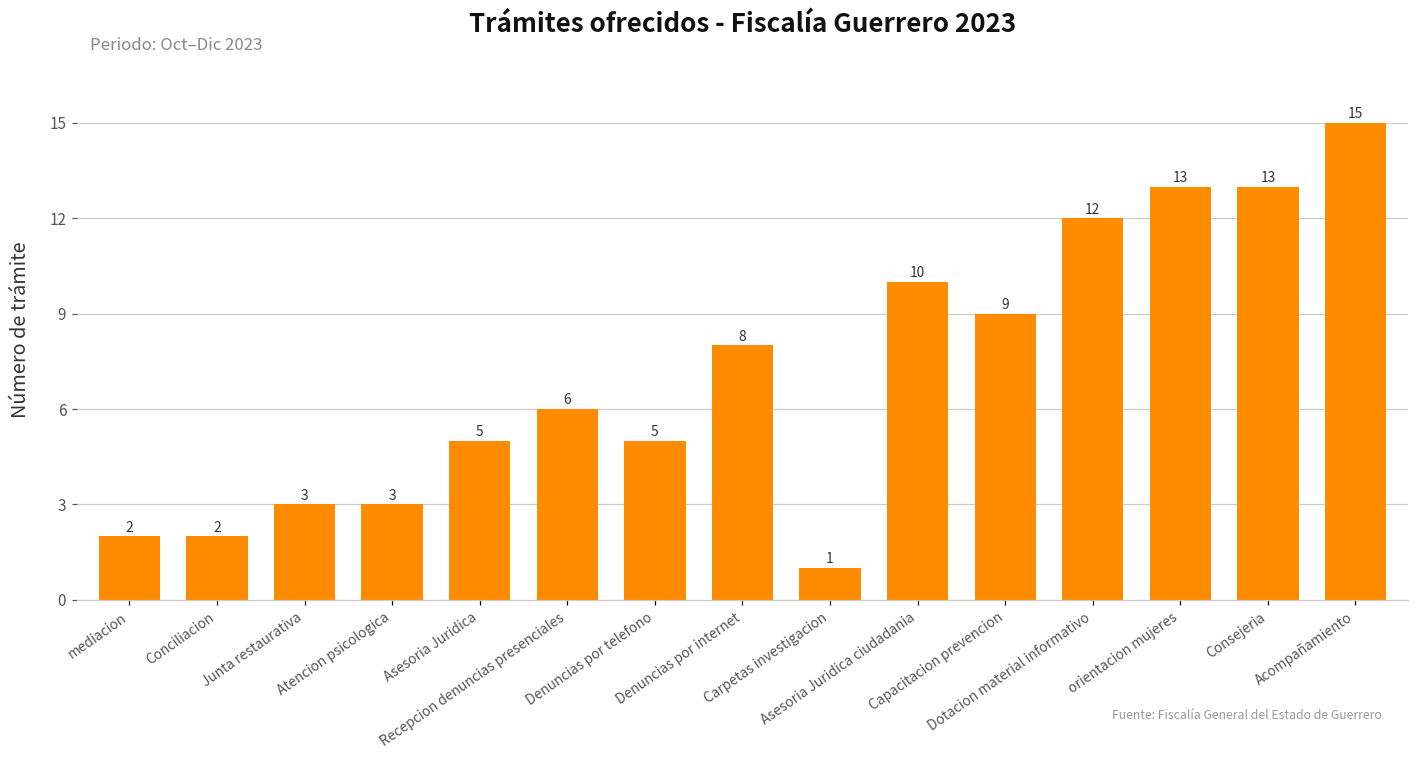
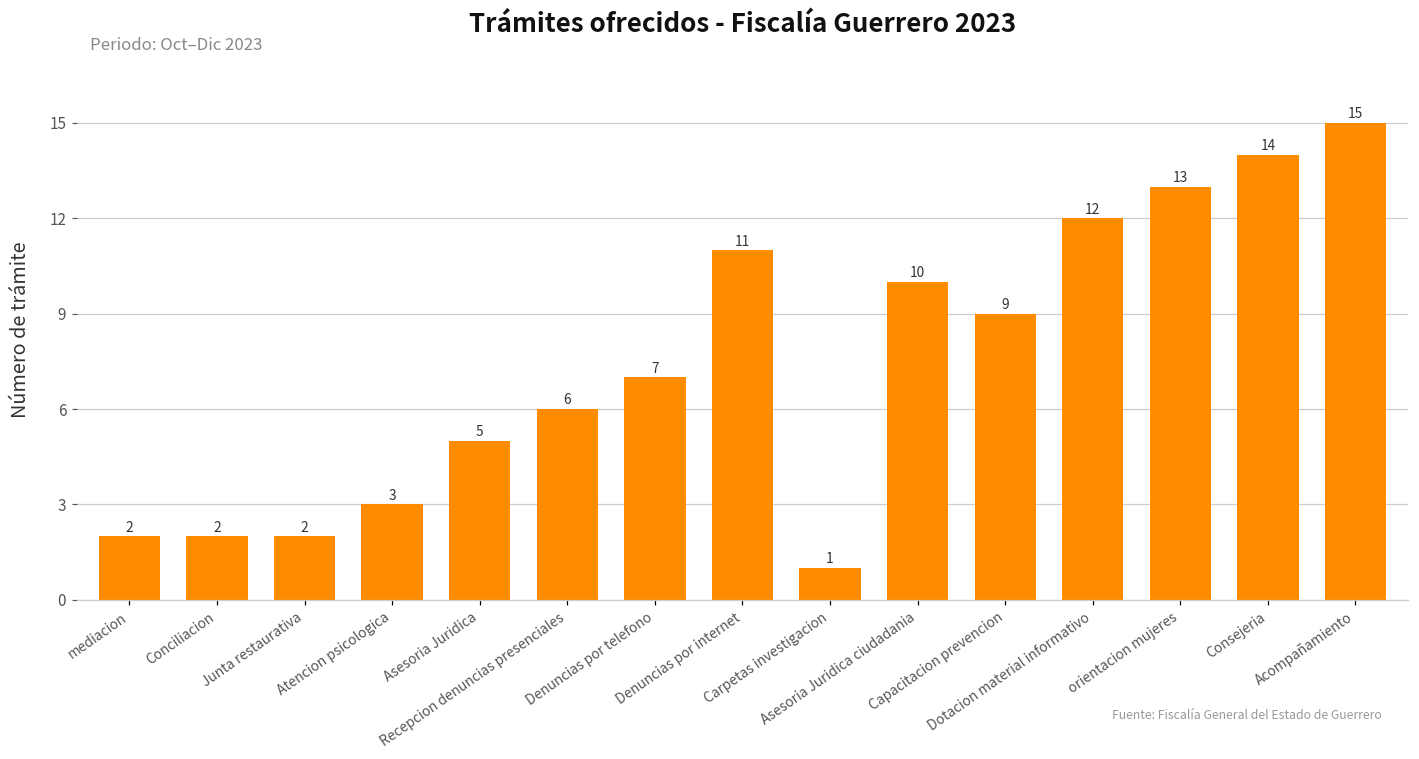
  {
    "mediacion": 2,
    "Conciliacion": 2,
-   "Junta restaurativa": 3,
+   "Junta restaurativa": 2,
    "Atencion psicologica": 3,
    "Asesoria Juridica": 5,
    "Recepcion denuncias presenciales": 6,
-   "Denuncias por telefono": 5,
-   "Denuncias por internet": 8,
+   "Denuncias por telefono": 7,
+   "Denuncias por internet": 11,
    "Carpetas investigacion": 1,
    "Asesoria Juridica ciudadania": 10,
    "Capacitacion prevencion": 9,
    "Dotacion material informativo": 12,
    "orientacion mujeres": 13,
-   "Consejeria": 13,
+   "Consejeria": 14,
    "Acompañamiento": 15
  }
